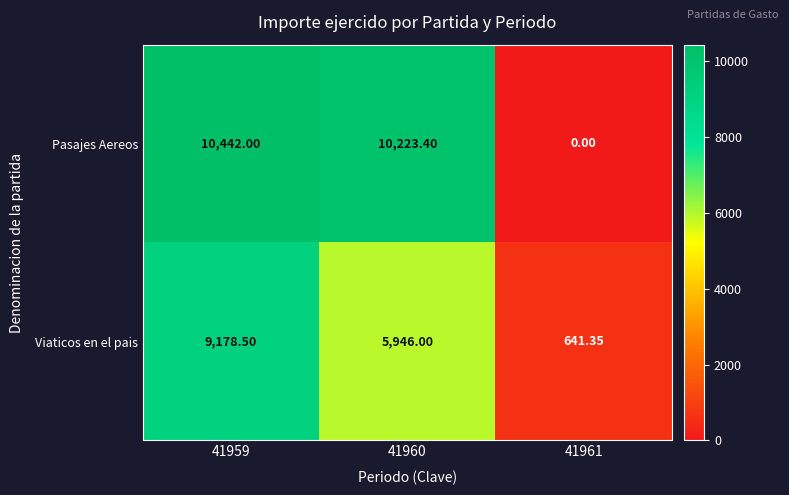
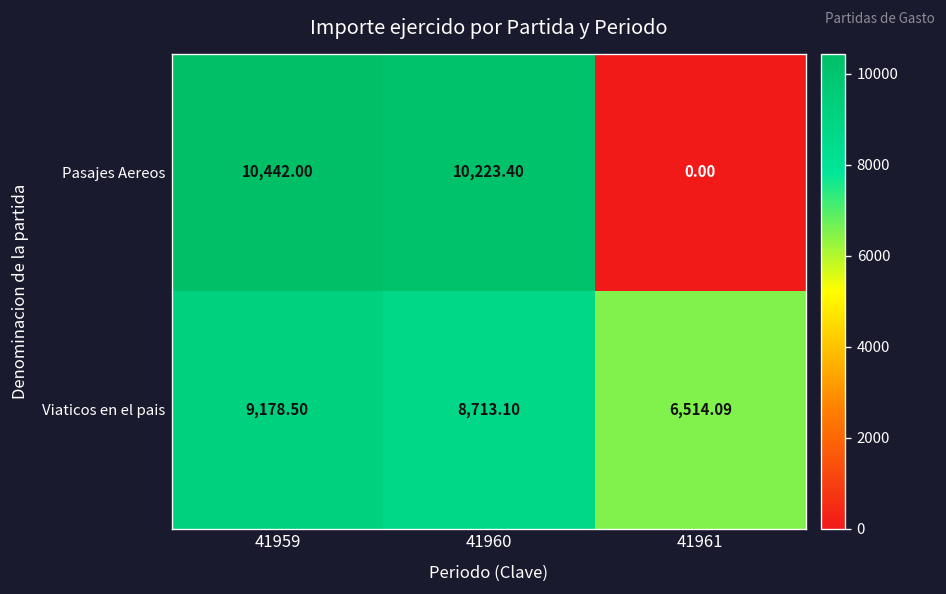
  {
    "Pasajes Aereos": {
      "41959": "10,442.00",
      "41960": "10,223.40",
      "41961": "0.00"
    },
    "Viaticos en el pais": {
      "41959": "9,178.50",
-     "41960": "5,946.00",
-     "41961": "641.35"
+     "41960": "8,713.10",
+     "41961": "6,514.09"
    }
  }
